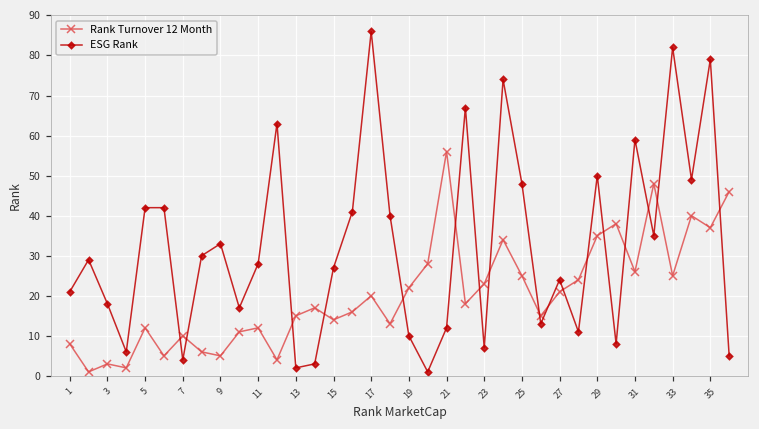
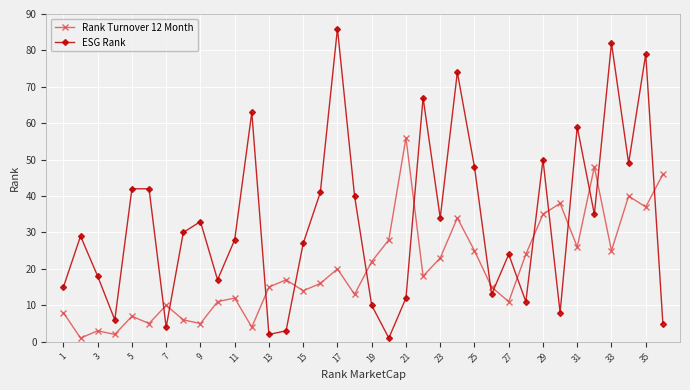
  {
    "Rank Turnover 12 Month": {
      "1": 8,
      "3": 3,
-     "5": 12,
+     "5": 7,
      "7": 10,
      "9": 5,
      "11": 12,
      "13": 15,
      "15": 14,
      "17": 20,
      "19": 22,
      "21": 56,
      "23": 23,
      "25": 25,
-     "27": 21,
+     "27": 11,
      "29": 35,
      "31": 26,
      "33": 25,
      "35": 37
    },
    "ESG Rank": {
-     "1": 21,
+     "1": 15,
      "3": 18,
      "5": 42,
      "7": 4,
      "9": 33,
      "11": 28,
      "13": 2,
      "15": 27,
      "17": 86,
      "19": 10,
      "21": 12,
-     "23": 7,
+     "23": 34,
      "25": 48,
      "27": 24,
      "29": 50,
      "31": 59,
      "33": 82,
      "35": 79
    }
  }
